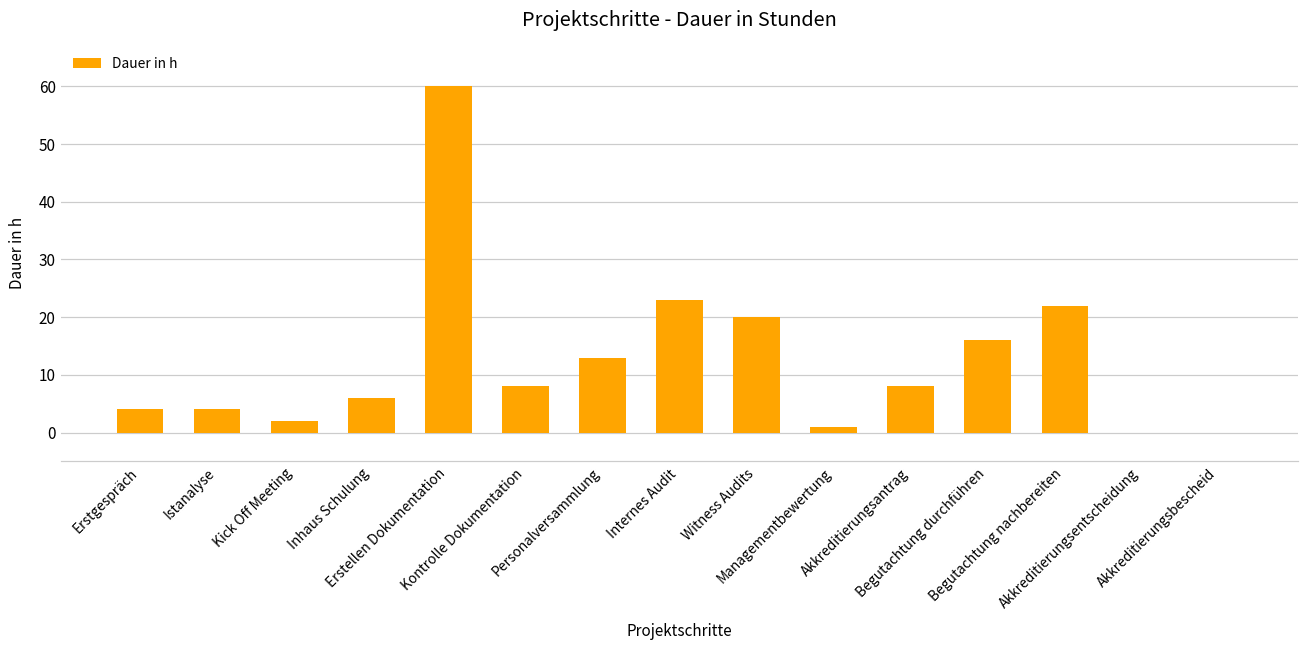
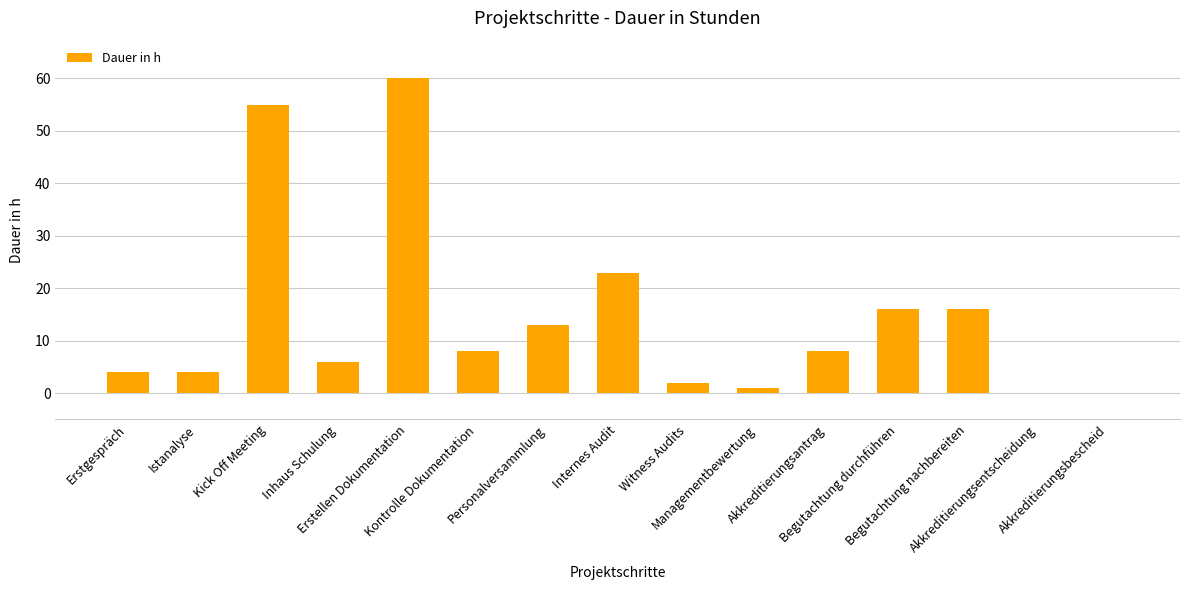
  {
    "Erstgespräch": 4,
    "Istanalyse": 4,
-   "Kick Off Meeting": 2,
+   "Kick Off Meeting": 55,
    "Inhaus Schulung": 6,
    "Erstellen Dokumentation": 60,
    "Kontrolle Dokumentation": 8,
    "Personalversammlung": 13,
    "Internes Audit": 23,
-   "Witness Audits": 20,
+   "Witness Audits": 2,
    "Managementbewertung": 1,
    "Akkreditierungsantrag": 8,
    "Begutachtung durchführen": 16,
-   "Begutachtung nachbereiten": 22,
+   "Begutachtung nachbereiten": 16,
    "Akkreditierungsentscheidung": 0,
    "Akkreditierungsbescheid": 0
  }
